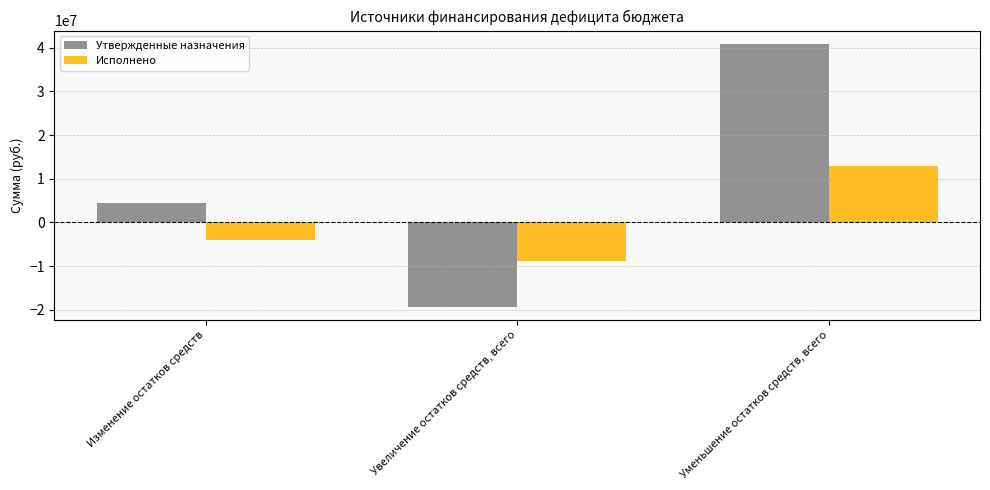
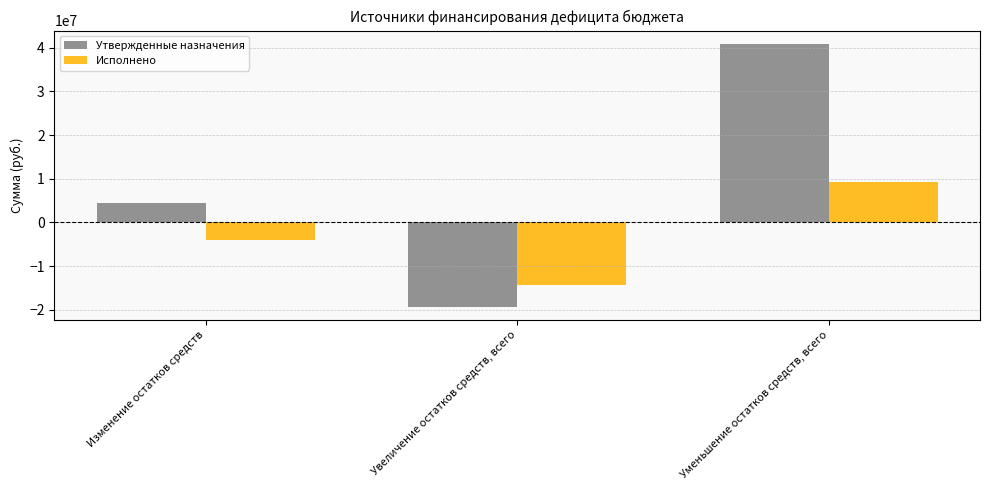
  {
    "Утвержденные назначения": {
      "Изменение остатков средств": 4000000,
      "Увеличение остатков средств, всего": -19000000,
      "Уменьшение остатков средств, всего": 41000000
    },
    "Исполнено": {
      "Изменение остатков средств": -4000000,
-     "Увеличение остатков средств, всего": -9000000,
-     "Уменьшение остатков средств, всего": 13000000
+     "Увеличение остатков средств, всего": -14000000,
+     "Уменьшение остатков средств, всего": 9000000
    }
  }
